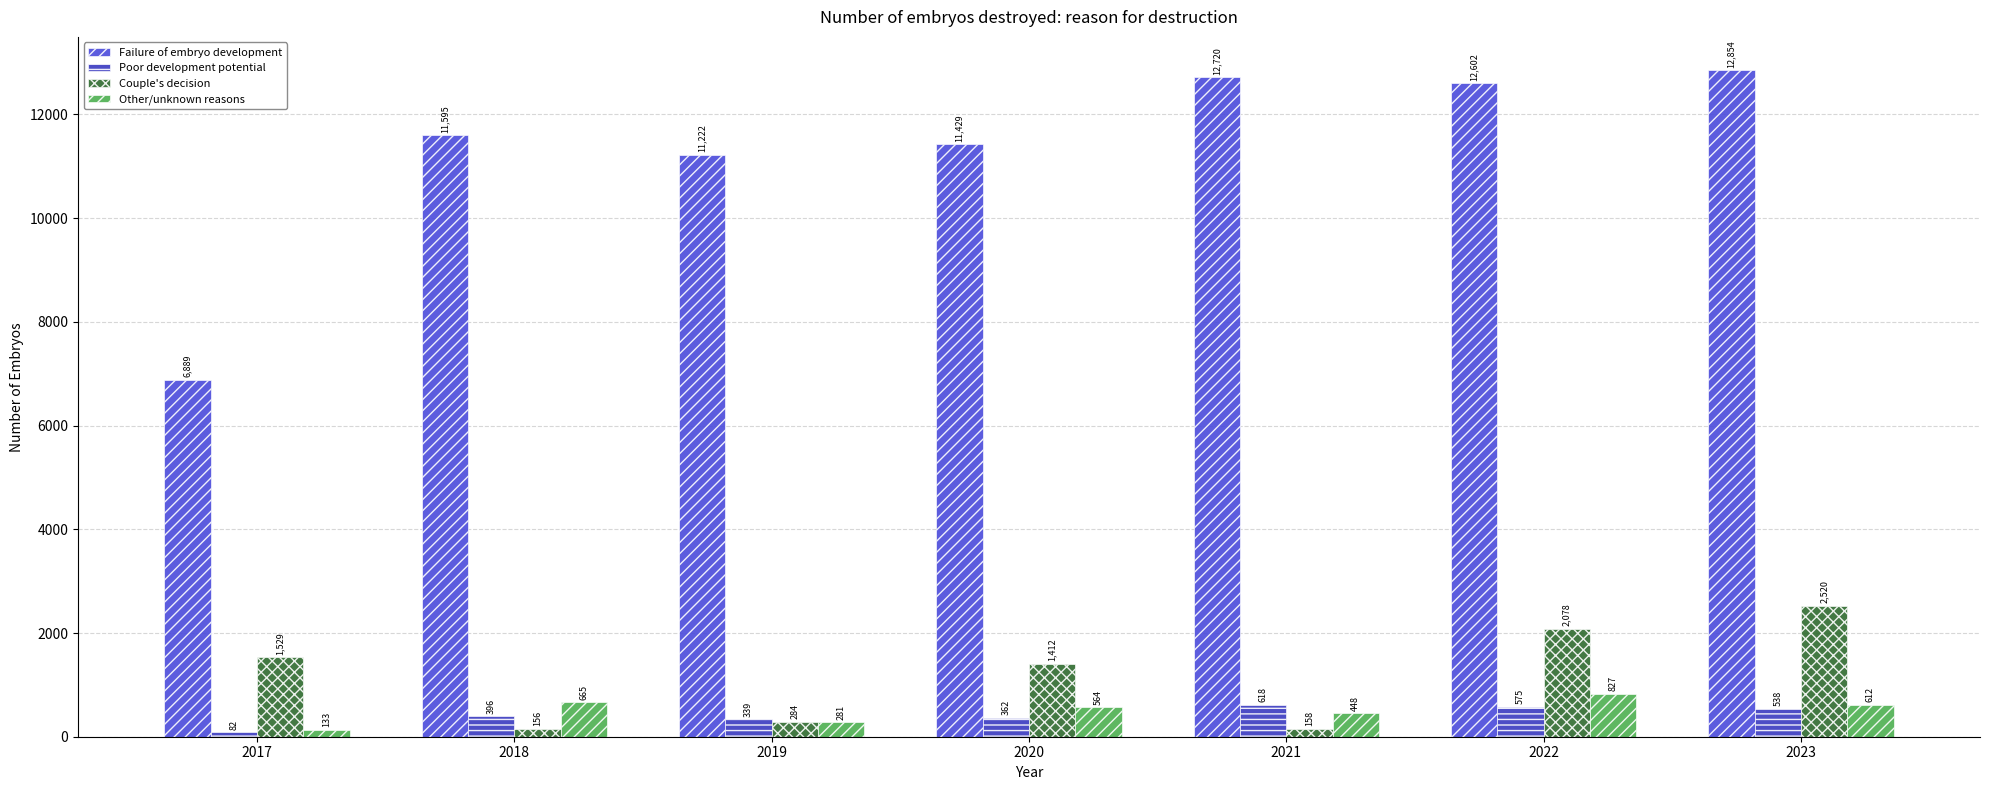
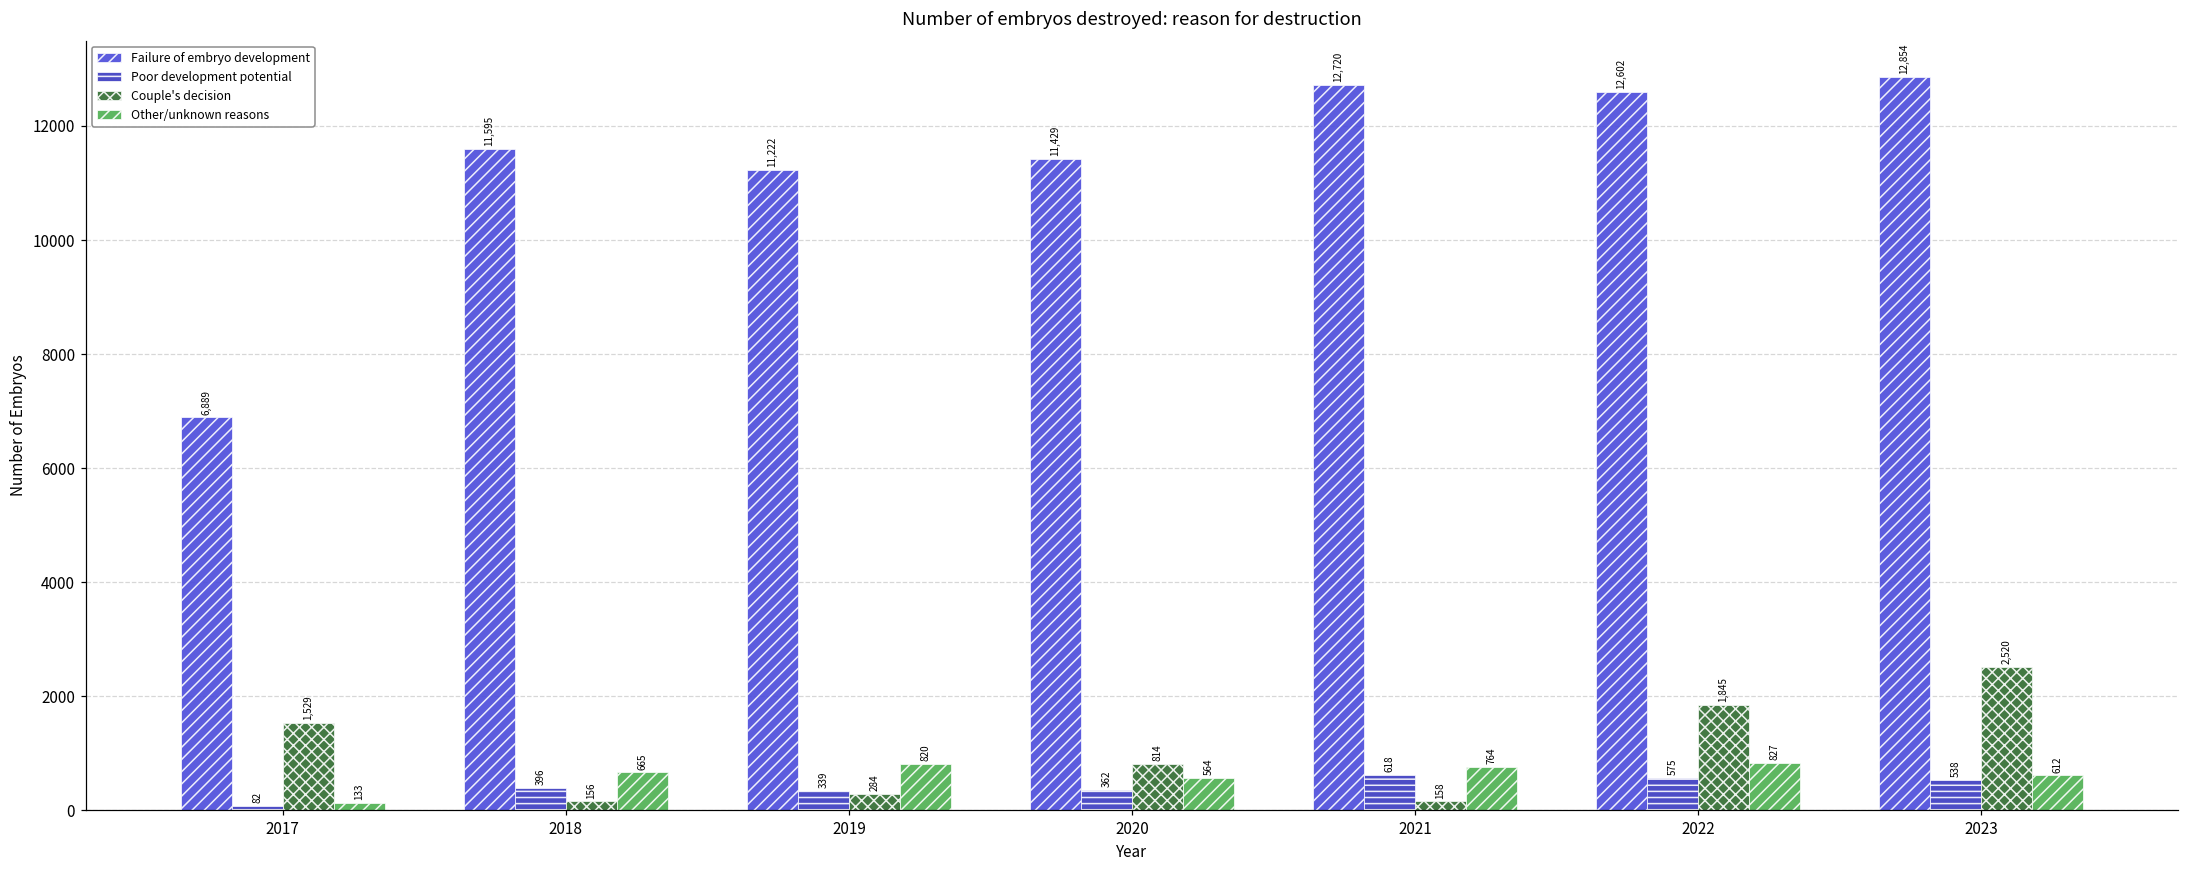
  {
    "Couple's decision": {
      "2017": "1,529",
      "2018": "156",
      "2019": "284",
-     "2020": "1,412",
+     "2020": "814",
      "2021": "158",
-     "2022": "2,078",
+     "2022": "1,845",
      "2023": "2,520"
    },
    "Other/unknown reasons": {
      "2017": "133",
      "2018": "665",
-     "2019": "281",
+     "2019": "820",
      "2020": "564",
-     "2021": "448",
+     "2021": "764",
      "2022": "827",
      "2023": "612"
    }
  }
